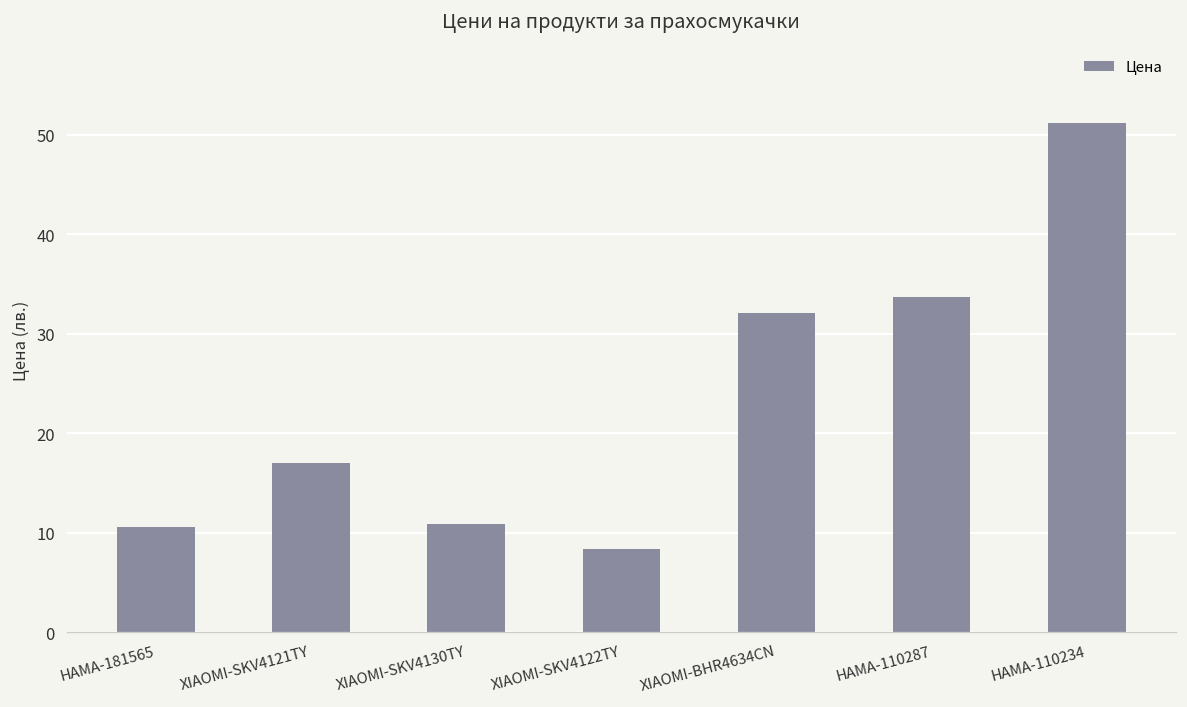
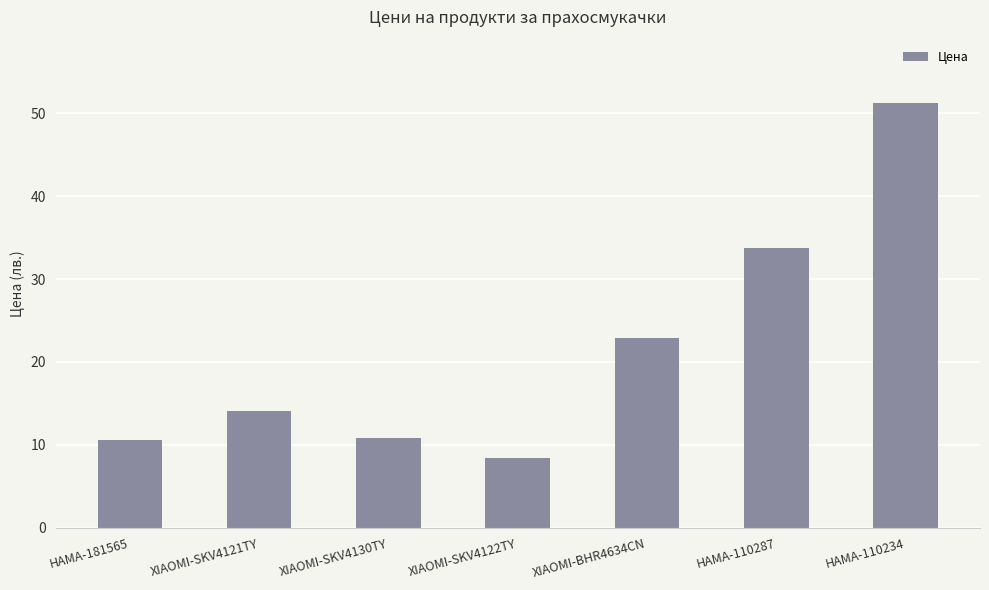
  {
    "HAMA-181565": 11,
-   "XIAOMI-SKV4121TY": 17,
+   "XIAOMI-SKV4121TY": 14,
    "XIAOMI-SKV4130TY": 11,
    "XIAOMI-SKV4122TY": 8,
-   "XIAOMI-BHR4634CN": 32,
+   "XIAOMI-BHR4634CN": 23,
    "HAMA-110287": 34,
    "HAMA-110234": 51
  }
